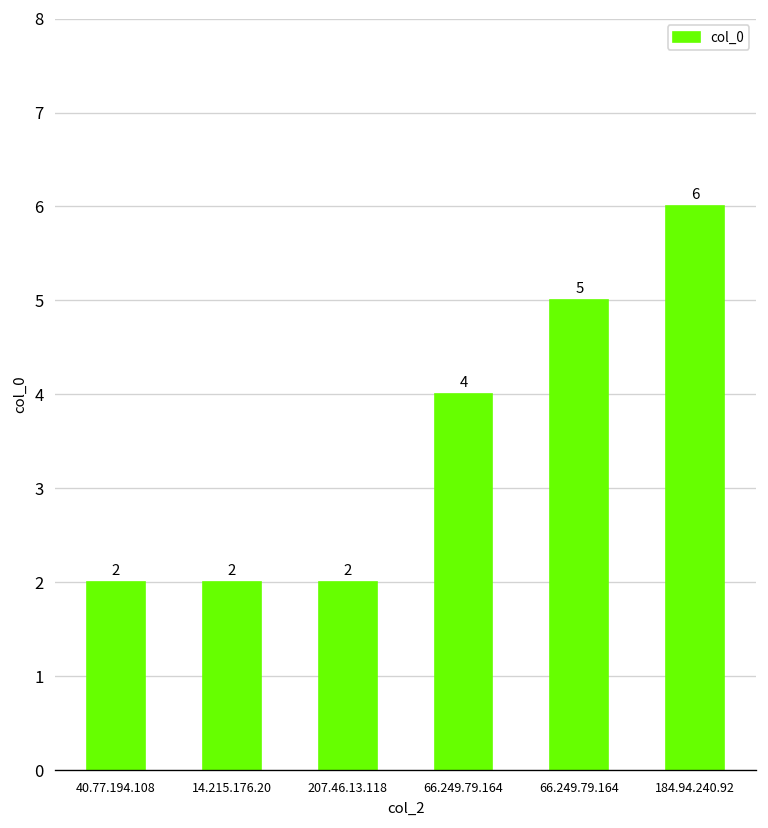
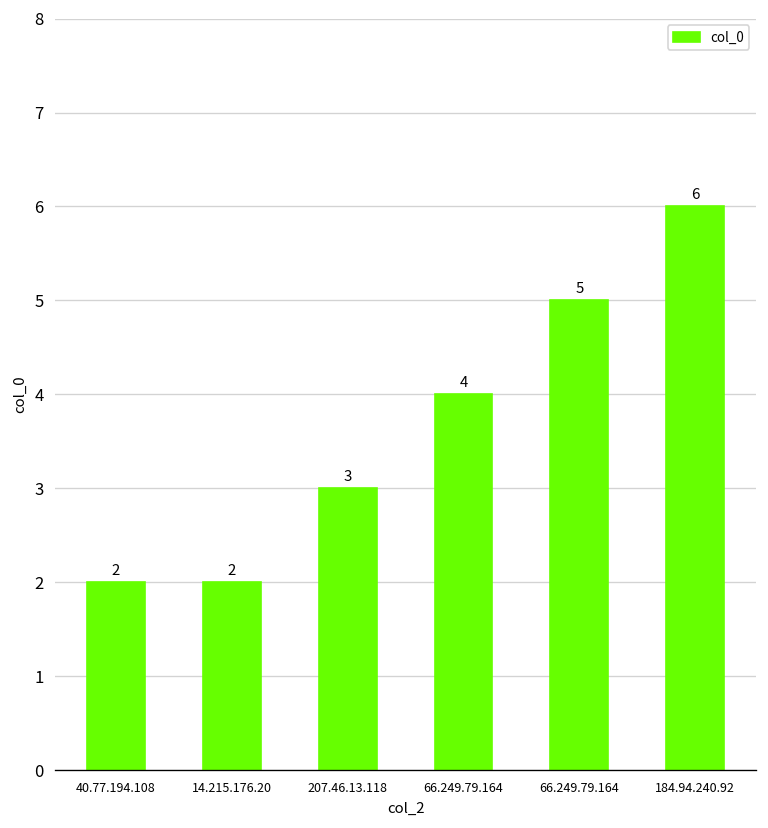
  {
    "40.77.194.108": 2,
    "14.215.176.20": 2,
-   "207.46.13.118": 2,
+   "207.46.13.118": 3,
    "184.94.240.92": 6
  }
